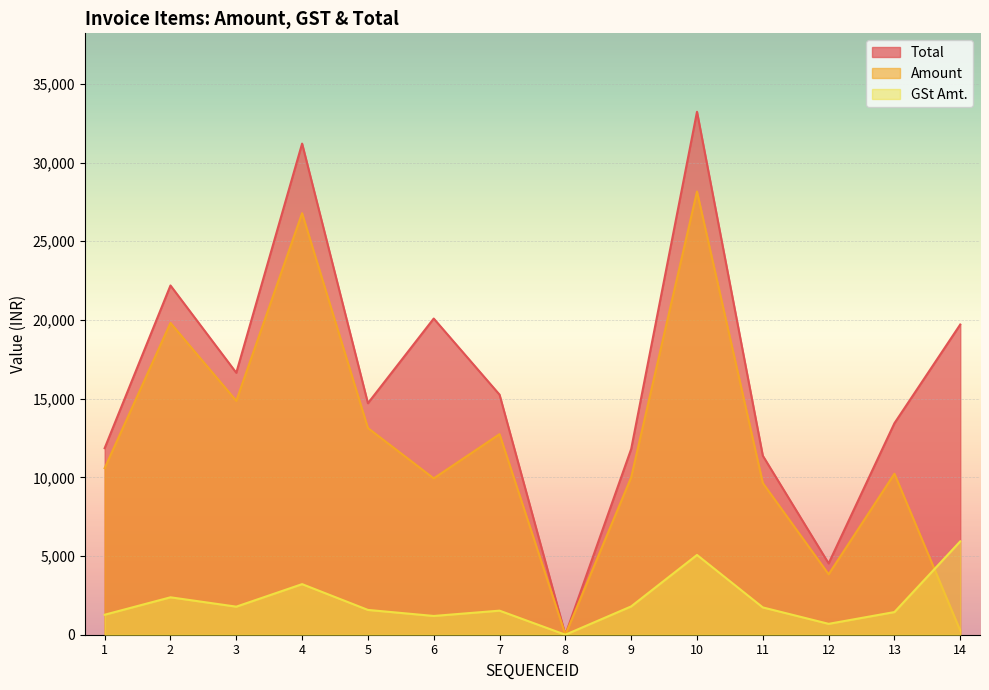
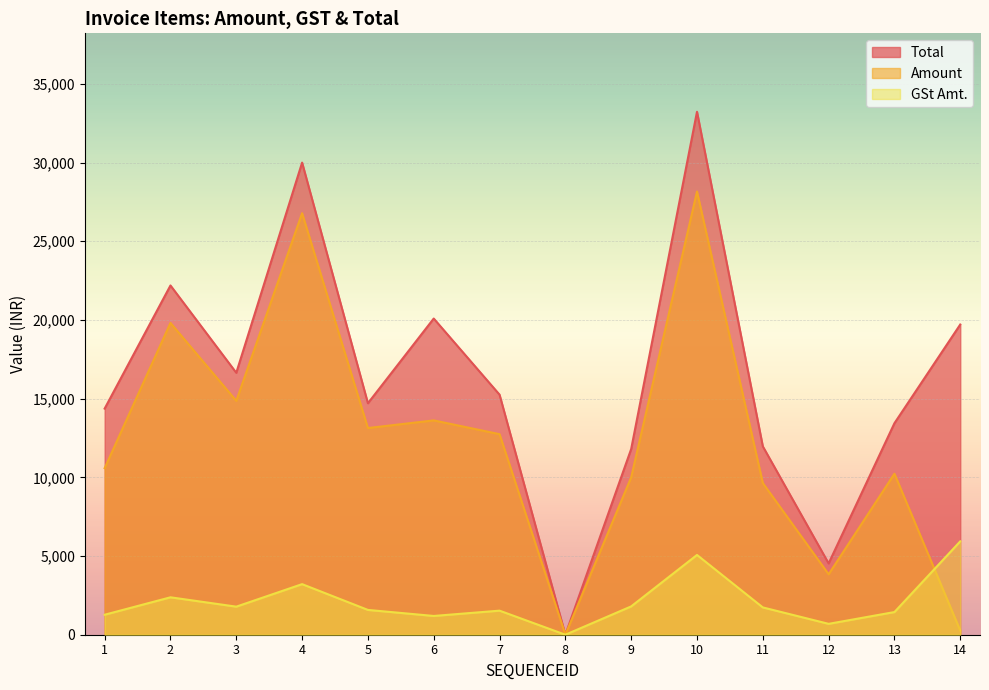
  {
    "Total": {
-     "1": "11,900",
+     "1": "14,400",
      "2": "22,200",
      "3": "16,600",
-     "4": "31,200",
+     "4": "30,000",
      "5": "14,700",
      "6": "20,100",
      "7": "15,300",
      "9": "11,800",
      "10": "33,200",
-     "11": "11,400",
+     "11": "12,000",
      "12": "4,500",
      "13": "13,400",
      "14": "19,700"
    },
    "Amount": {
      "1": "10,600",
      "2": "19,800",
      "3": "14,900",
      "4": "26,800",
      "5": "13,100",
-     "6": "9,900",
+     "6": "13,600",
      "7": "12,700",
      "9": "10,000",
      "10": "28,200",
      "11": "9,600",
      "12": "3,800",
      "13": "10,200",
      "14": "300"
    },
    "GSt Amt.": {
      "1": "1,300",
      "2": "2,400",
      "3": "1,800",
      "4": "3,200",
      "5": "1,600",
      "6": "1,200",
      "7": "1,500",
      "9": "1,800",
      "10": "5,100",
      "11": "1,700",
      "12": "700",
      "13": "1,400",
      "14": "5,900"
    }
  }
